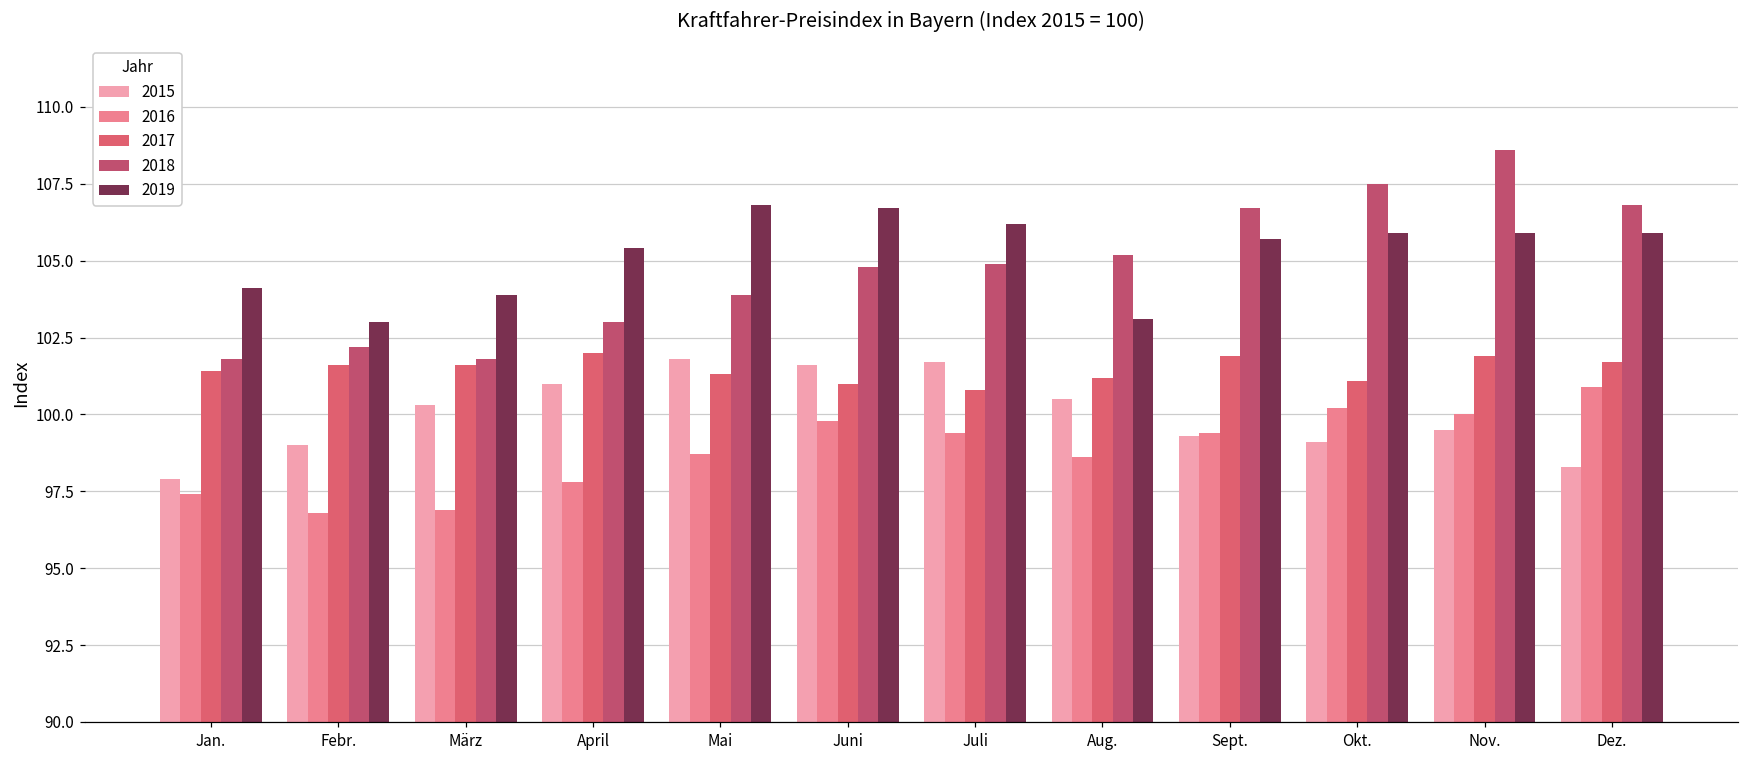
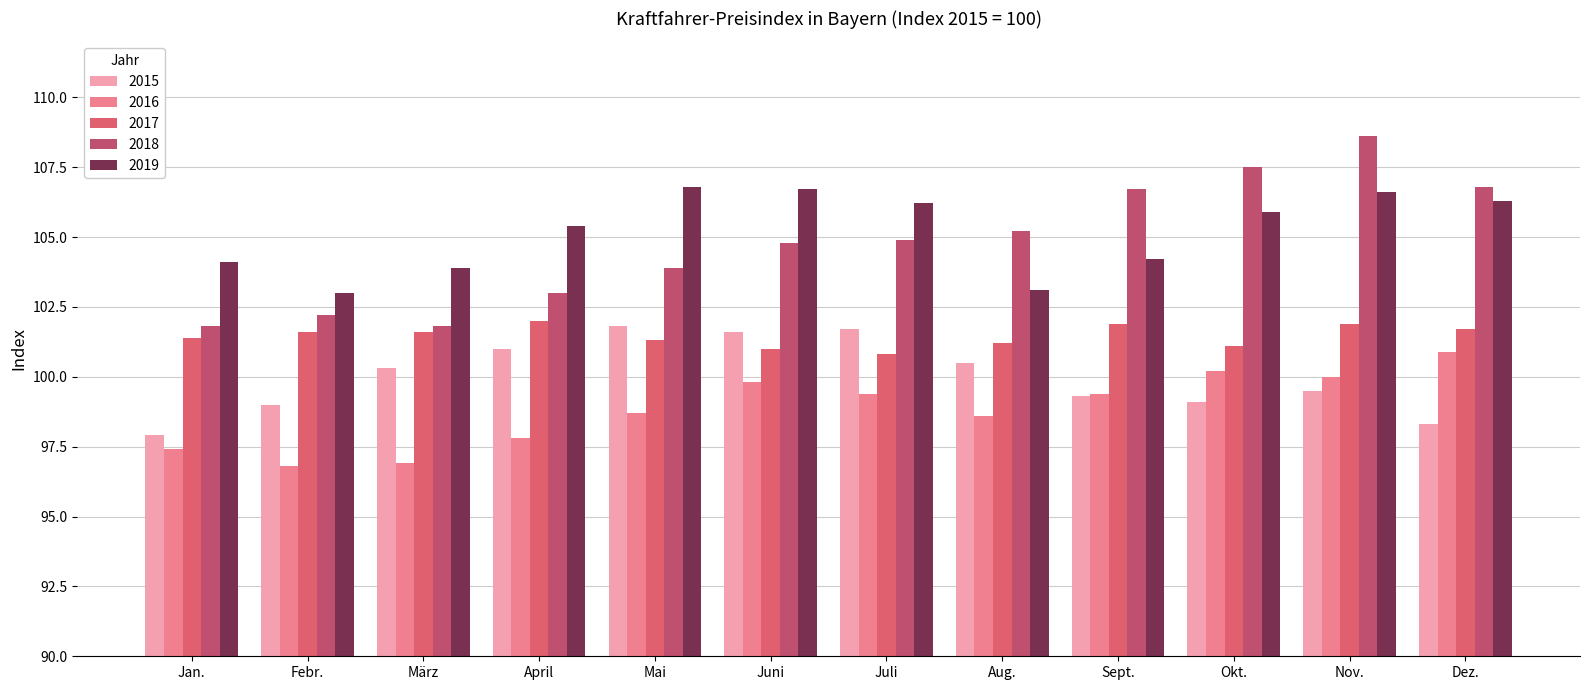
  {
    "2019": {
      "Jan.": 104.1,
      "Febr.": 103.0,
      "März": 103.9,
      "April": 105.4,
      "Mai": 106.8,
      "Juni": 106.7,
      "Juli": 106.2,
      "Aug.": 103.1,
-     "Sept.": 105.7,
+     "Sept.": 104.2,
      "Okt.": 105.9,
-     "Nov.": 105.9,
-     "Dez.": 105.9
+     "Nov.": 106.6,
+     "Dez.": 106.3
    }
  }
